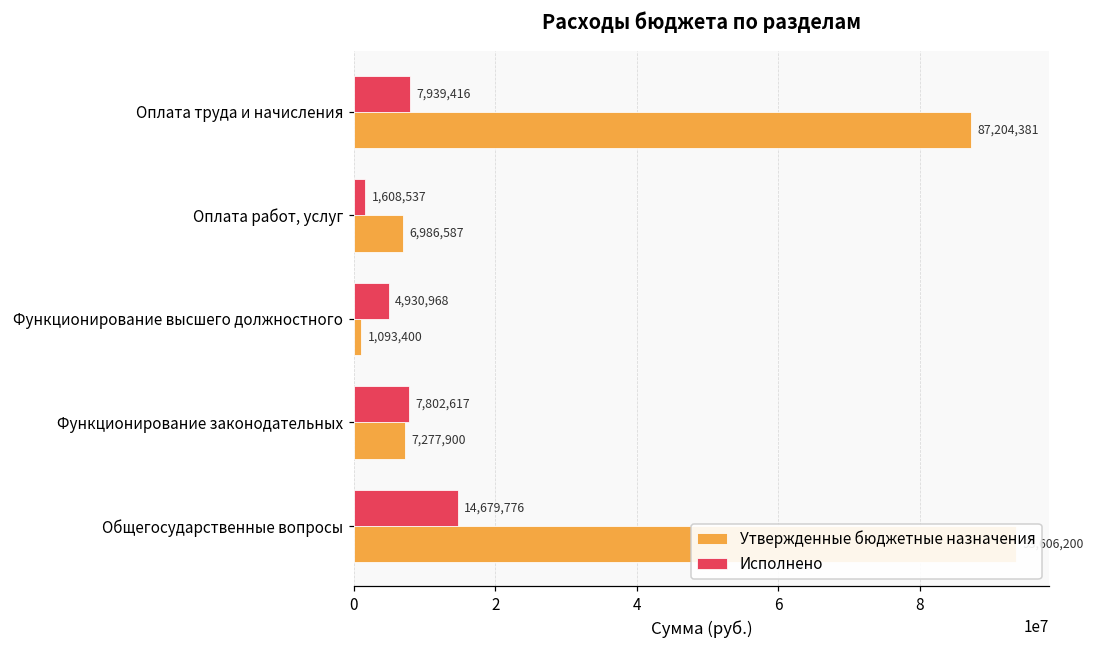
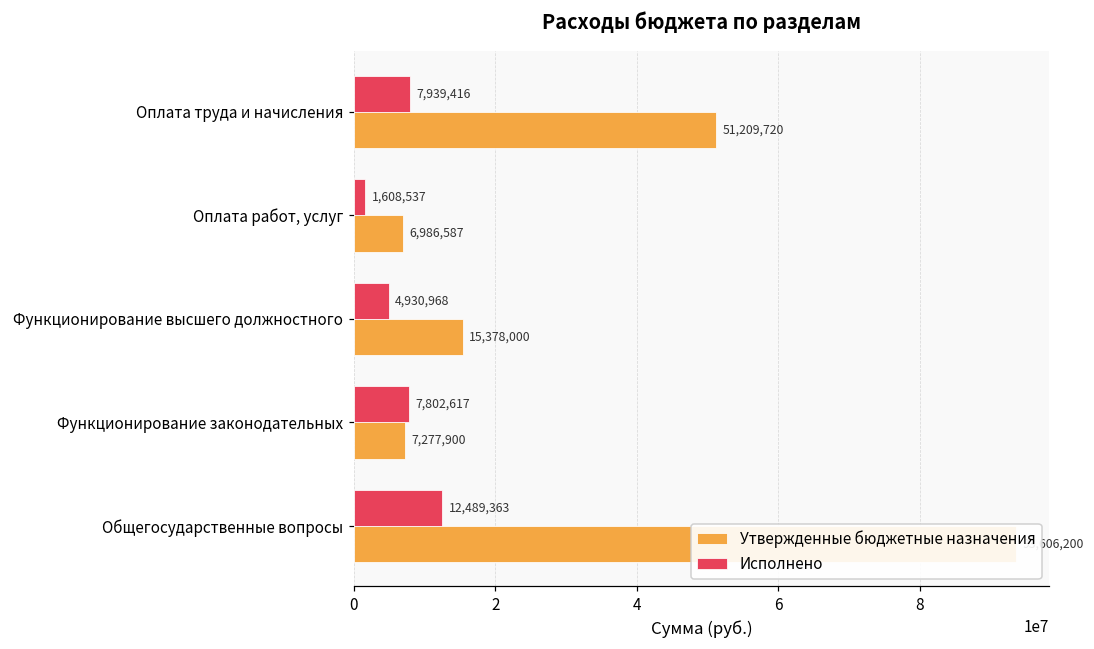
  {
    "Утвержденные бюджетные назначения": {
-     "Оплата труда и начисления": "87,204,381",
+     "Оплата труда и начисления": "51,209,720",
      "Оплата работ, услуг": "6,986,587",
-     "Функционирование высшего должностного": "1,093,400",
+     "Функционирование высшего должностного": "15,378,000",
      "Функционирование законодательных": "7,277,900"
    },
    "Исполнено": {
      "Оплата труда и начисления": "7,939,416",
      "Оплата работ, услуг": "1,608,537",
      "Функционирование высшего должностного": "4,930,968",
      "Функционирование законодательных": "7,802,617",
-     "Общегосударственные вопросы": "14,679,776"
+     "Общегосударственные вопросы": "12,489,363"
    }
  }
